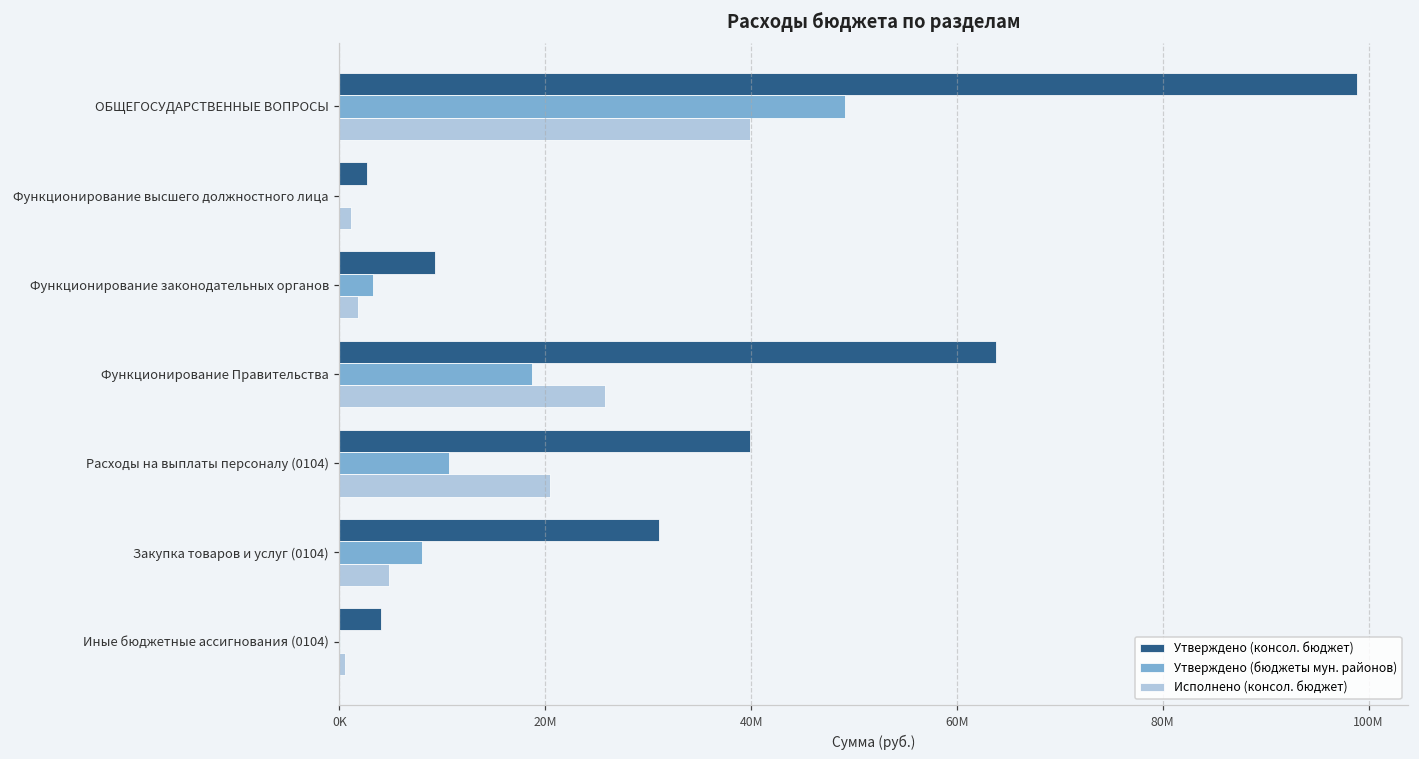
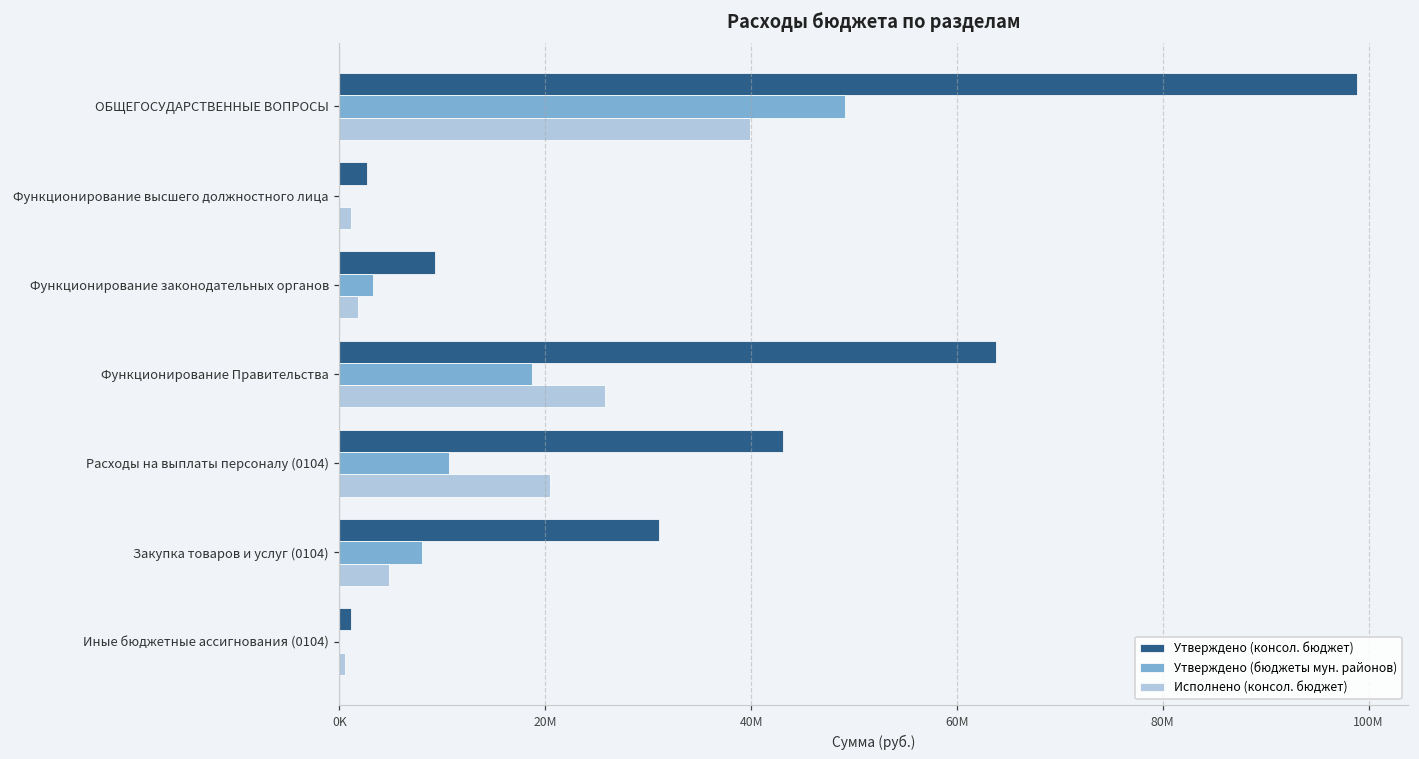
  {
    "Утверждено (консол. бюджет)": {
      "ОБЩЕГОСУДАРСТВЕННЫЕ ВОПРОСЫ": 99000000,
      "Функционирование высшего должностного лица": 3000000,
      "Функционирование законодательных органов": 9000000,
      "Функционирование Правительства": 64000000,
-     "Расходы на выплаты персоналу (0104)": 40000000,
+     "Расходы на выплаты персоналу (0104)": 43000000,
      "Закупка товаров и услуг (0104)": 31000000,
-     "Иные бюджетные ассигнования (0104)": 4000000
+     "Иные бюджетные ассигнования (0104)": 1000000
    }
  }
